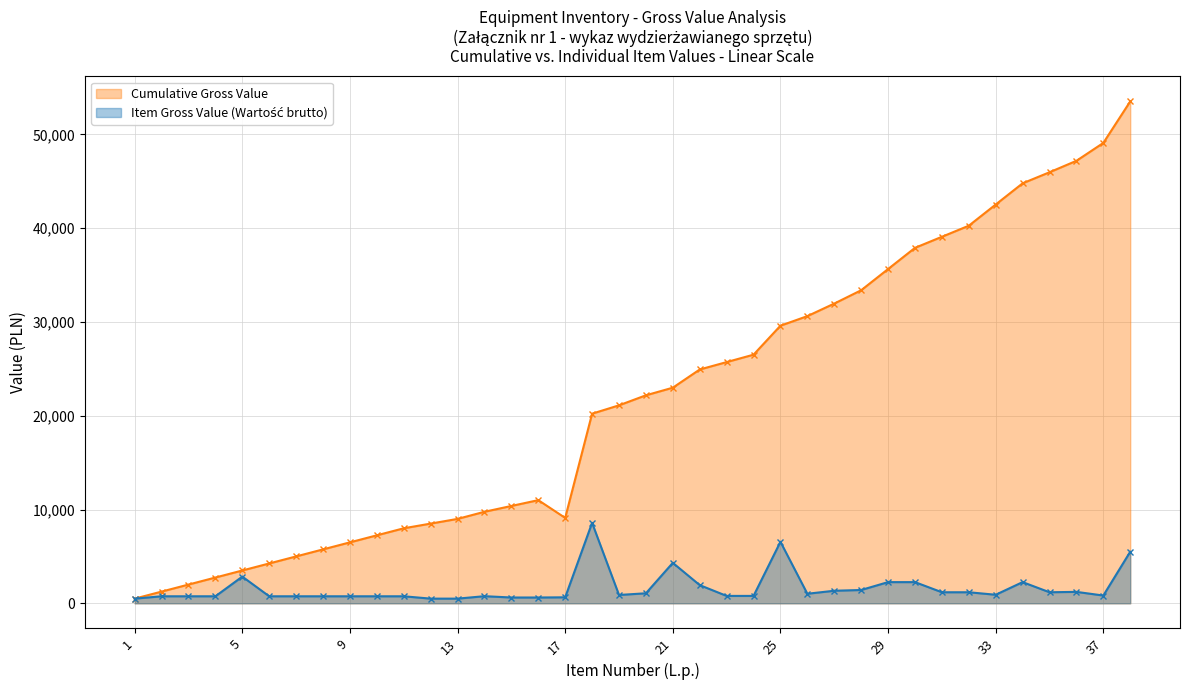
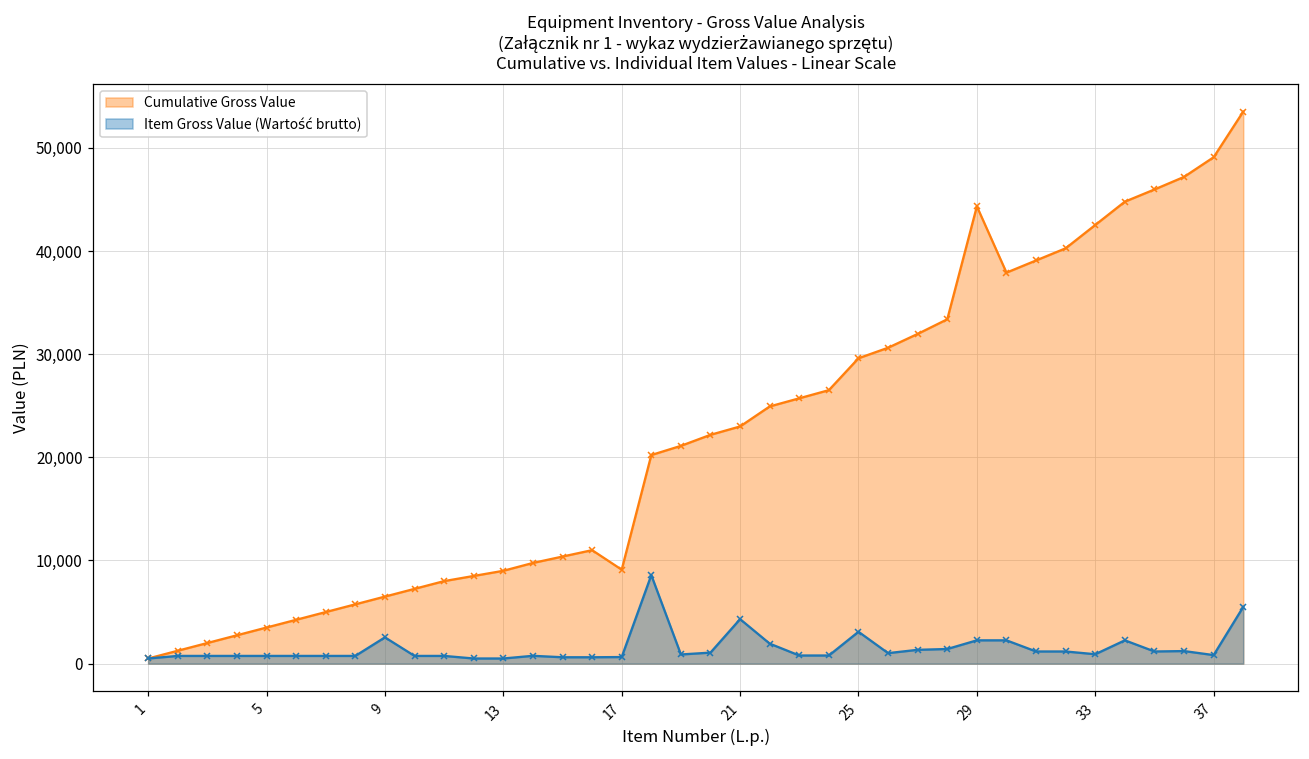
  {
    "Cumulative Gross Value": {
      "5": "4,000",
      "9": "7,000",
      "13": "9,000",
      "17": "9,000",
      "21": "23,000",
      "25": "30,000",
-     "29": "36,000",
+     "29": "44,000",
      "33": "43,000",
      "37": "49,000"
    },
    "Item Gross Value (Wartość brutto)": {
-     "5": "3,000",
-     "9": "1,000",
+     "5": "1,000",
+     "9": "3,000",
      "13": "1,000",
      "17": "1,000",
      "21": "4,000",
-     "25": "7,000",
+     "25": "3,000",
      "29": "2,000",
      "33": "1,000",
      "37": "1,000"
    }
  }
